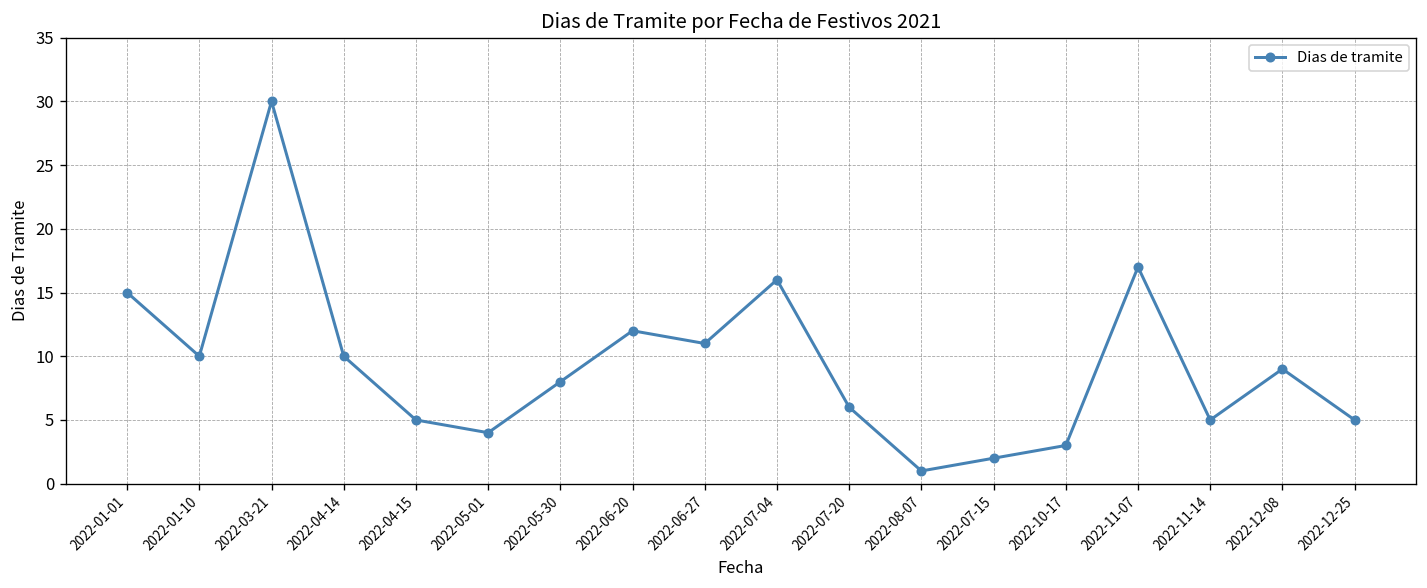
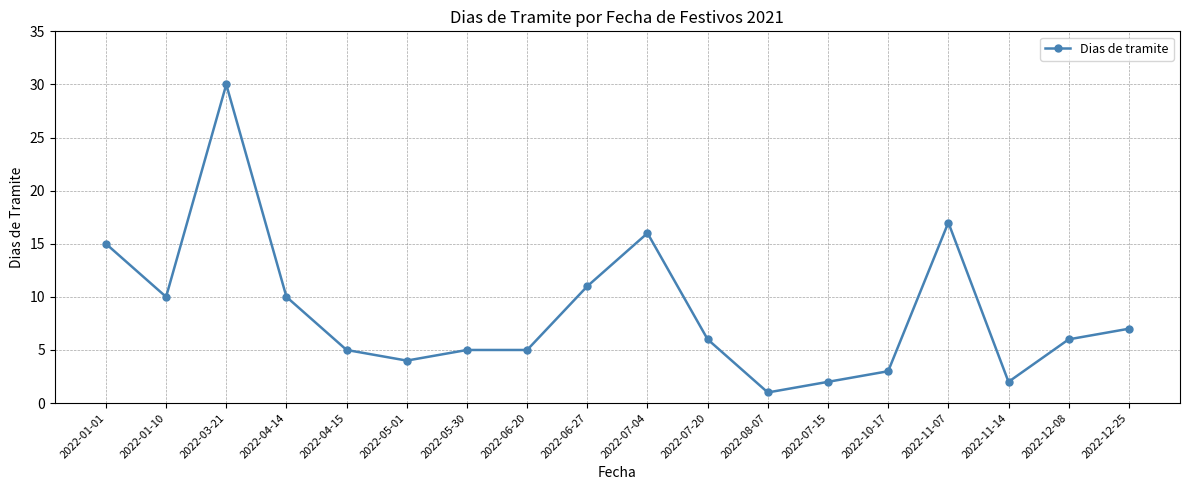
  {
    "2022-01-01": 15,
    "2022-01-10": 10,
    "2022-03-21": 30,
    "2022-04-14": 10,
    "2022-04-15": 5,
    "2022-05-01": 4,
-   "2022-05-30": 8,
-   "2022-06-20": 12,
+   "2022-05-30": 5,
+   "2022-06-20": 5,
    "2022-06-27": 11,
    "2022-07-04": 16,
    "2022-07-20": 6,
    "2022-08-07": 1,
    "2022-07-15": 2,
    "2022-10-17": 3,
    "2022-11-07": 17,
-   "2022-11-14": 5,
-   "2022-12-08": 9,
-   "2022-12-25": 5
+   "2022-11-14": 2,
+   "2022-12-08": 6,
+   "2022-12-25": 7
  }
